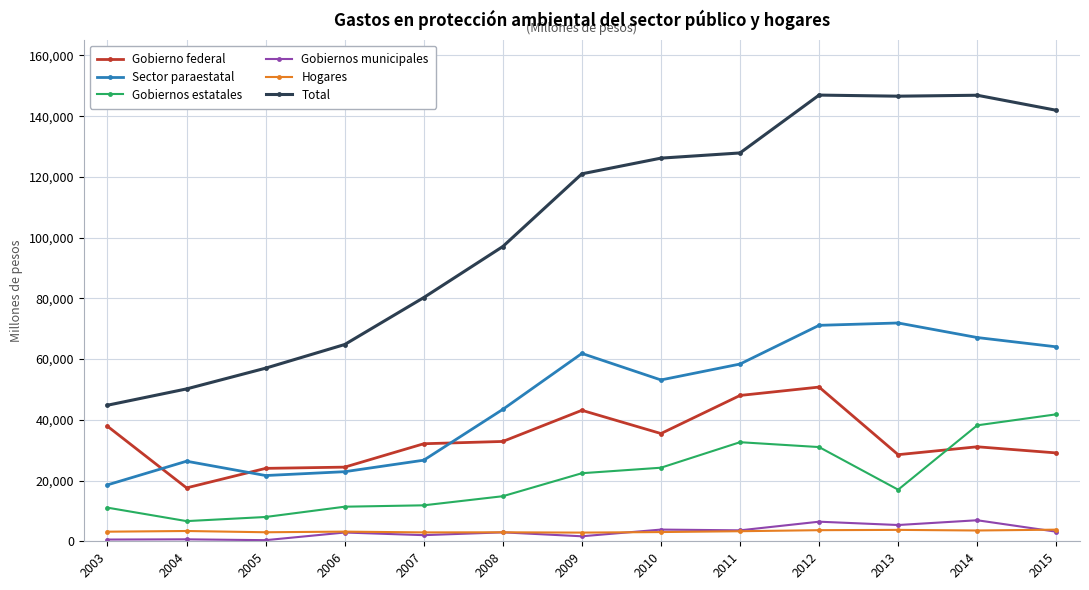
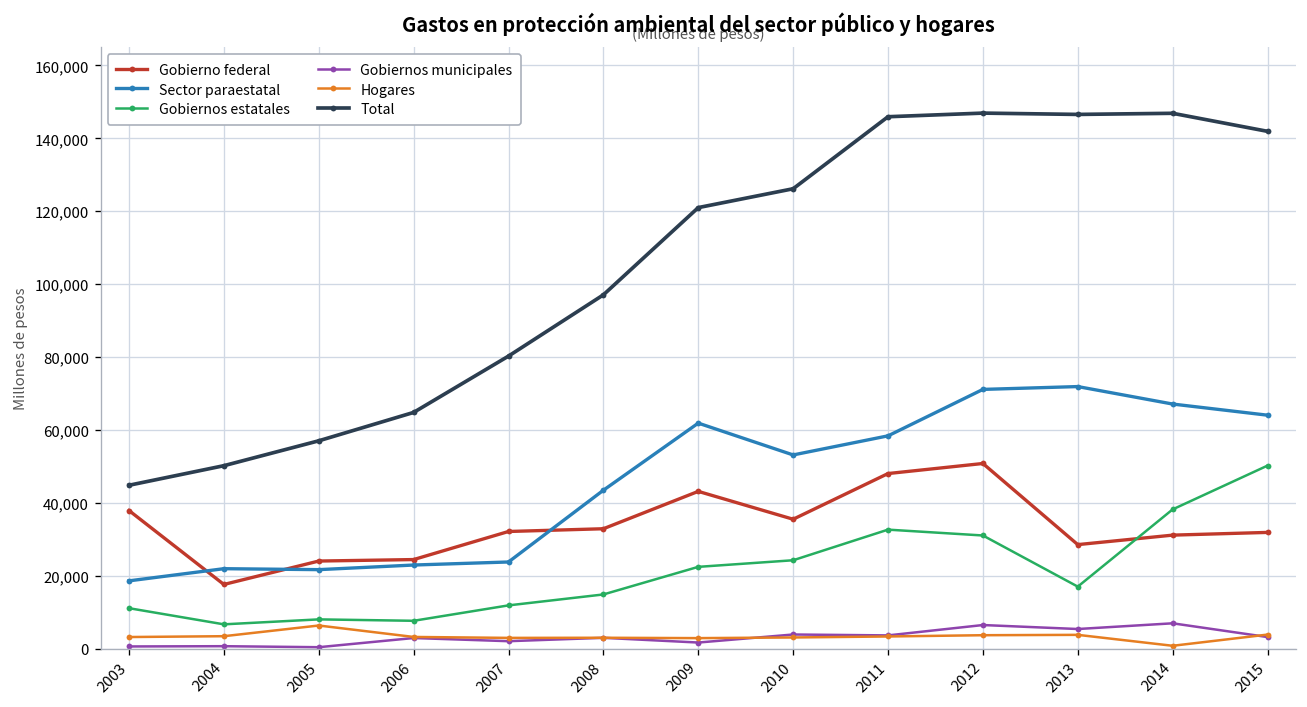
  {
    "Gobierno federal": {
      "2003": "38,000",
      "2004": "18,000",
      "2005": "24,000",
      "2006": "24,000",
      "2007": "32,000",
      "2008": "33,000",
      "2009": "43,000",
      "2010": "35,000",
      "2011": "48,000",
      "2012": "51,000",
      "2013": "29,000",
      "2014": "31,000",
-     "2015": "29,000"
+     "2015": "32,000"
    },
    "Sector paraestatal": {
      "2003": "19,000",
-     "2004": "26,000",
+     "2004": "22,000",
      "2005": "22,000",
      "2006": "23,000",
-     "2007": "27,000",
+     "2007": "24,000",
      "2008": "43,000",
      "2009": "62,000",
      "2010": "53,000",
      "2011": "58,000",
      "2012": "71,000",
      "2013": "72,000",
      "2014": "67,000",
      "2015": "64,000"
    },
    "Gobiernos estatales": {
      "2003": "11,000",
      "2004": "7,000",
      "2005": "8,000",
-     "2006": "11,000",
+     "2006": "8,000",
      "2007": "12,000",
      "2008": "15,000",
      "2009": "22,000",
      "2010": "24,000",
      "2011": "33,000",
      "2012": "31,000",
      "2013": "17,000",
      "2014": "38,000",
-     "2015": "42,000"
+     "2015": "50,000"
    },
    "Gobiernos municipales": {
      "2003": "1,000",
      "2004": "1,000",
      "2005": "0",
      "2007": "2,000",
      "2009": "2,000",
      "2012": "6,000",
      "2013": "5,000",
      "2014": "7,000"
    },
    "Hogares": {
      "2003": "3,000",
      "2004": "3,000",
-     "2005": "3,000",
+     "2005": "6,000",
      "2007": "3,000",
      "2009": "3,000",
      "2012": "4,000",
      "2013": "4,000",
-     "2014": "4,000"
+     "2014": "1,000"
    },
    "Total": {
      "2003": "45,000",
      "2004": "50,000",
      "2005": "57,000",
      "2006": "65,000",
      "2007": "80,000",
      "2008": "97,000",
      "2009": "121,000",
      "2010": "126,000",
-     "2011": "128,000",
+     "2011": "146,000",
      "2012": "147,000",
      "2013": "147,000",
      "2014": "147,000",
      "2015": "142,000"
    }
  }
